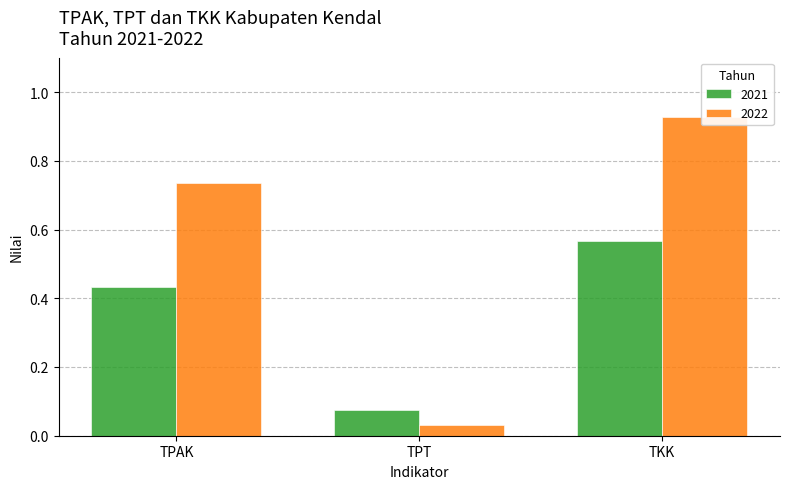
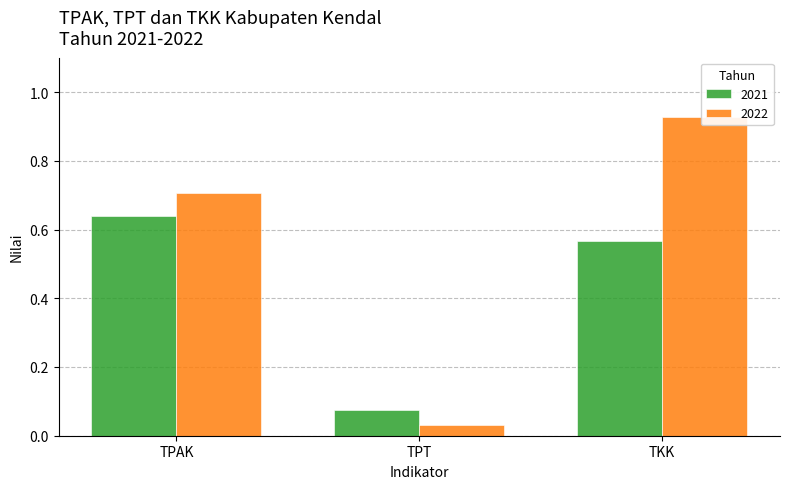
  {
    "2021": {
-     "TPAK": 0.43,
+     "TPAK": 0.64,
      "TPT": 0.08,
      "TKK": 0.57
    },
    "2022": {
-     "TPAK": 0.73,
+     "TPAK": 0.71,
      "TPT": 0.03
    }
  }
